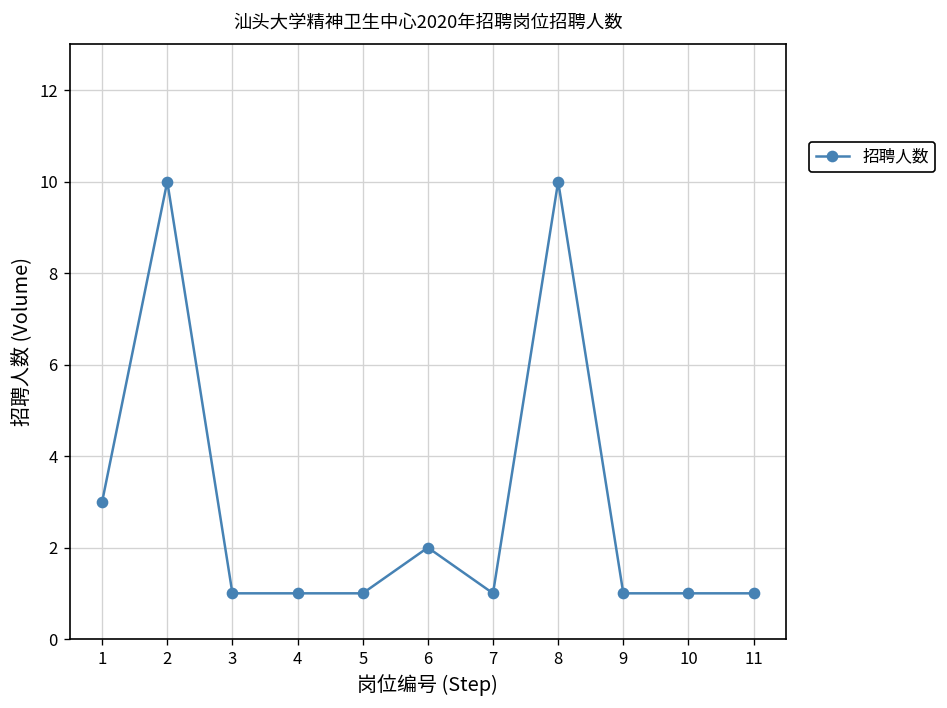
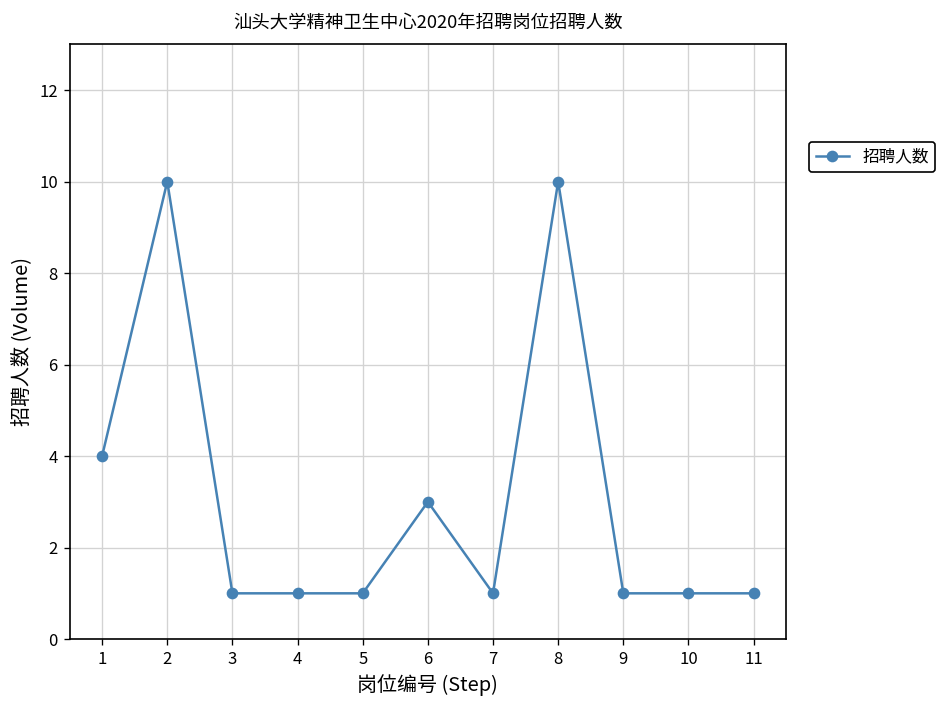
  {
-   "1": 3,
+   "1": 4,
    "2": 10,
    "3": 1,
    "4": 1,
    "5": 1,
-   "6": 2,
+   "6": 3,
    "7": 1,
    "8": 10,
    "9": 1,
    "10": 1,
    "11": 1
  }
